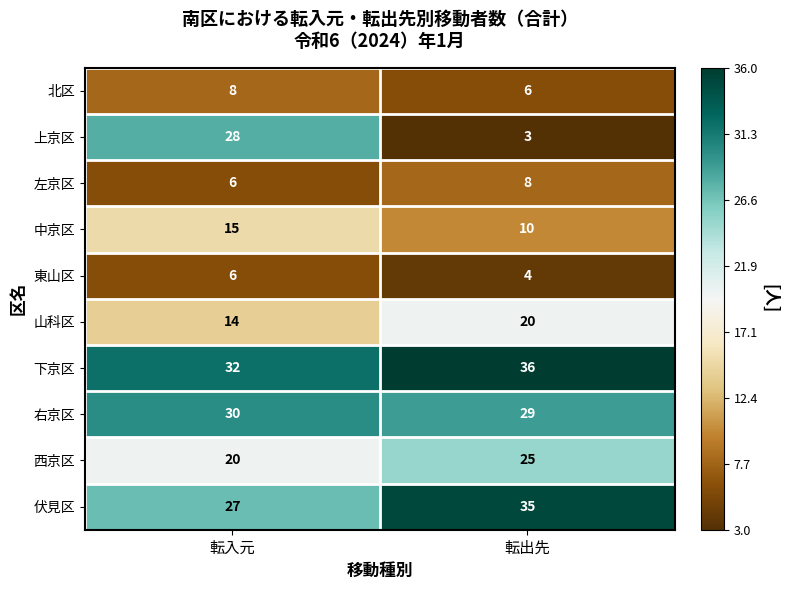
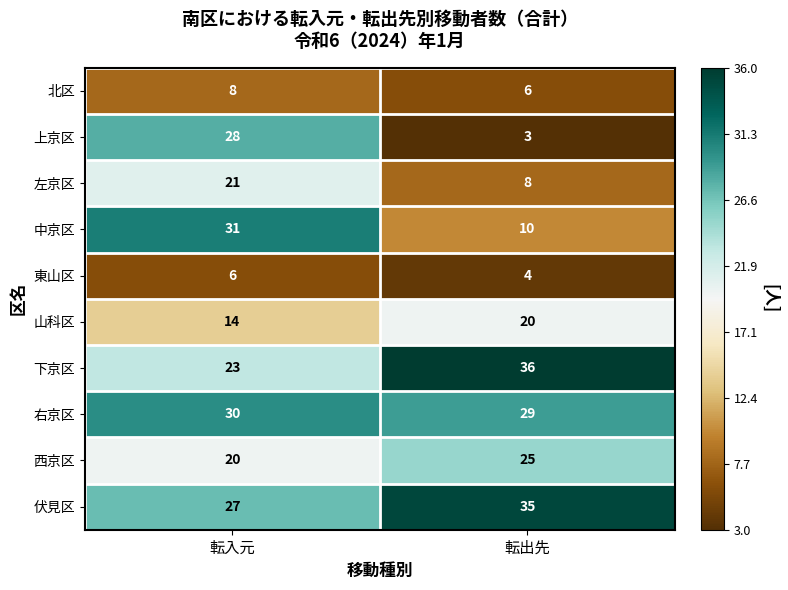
  {
    "北区": {
      "転入元": 8,
      "転出先": 6
    },
    "上京区": {
      "転入元": 28,
      "転出先": 3
    },
    "左京区": {
-     "転入元": 6,
+     "転入元": 21,
      "転出先": 8
    },
    "中京区": {
-     "転入元": 15,
+     "転入元": 31,
      "転出先": 10
    },
    "東山区": {
      "転入元": 6,
      "転出先": 4
    },
    "山科区": {
      "転入元": 14,
      "転出先": 20
    },
    "下京区": {
-     "転入元": 32,
+     "転入元": 23,
      "転出先": 36
    },
    "右京区": {
      "転入元": 30,
      "転出先": 29
    },
    "西京区": {
      "転入元": 20,
      "転出先": 25
    },
    "伏見区": {
      "転入元": 27,
      "転出先": 35
    }
  }
